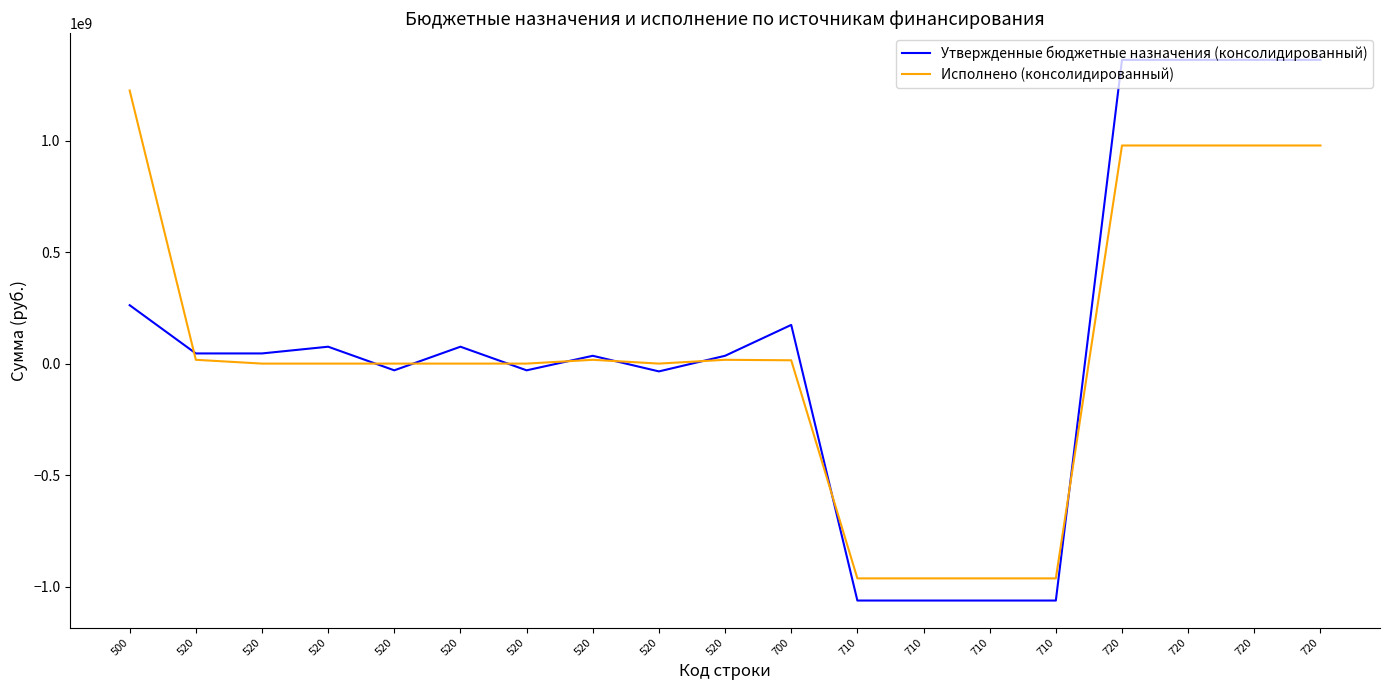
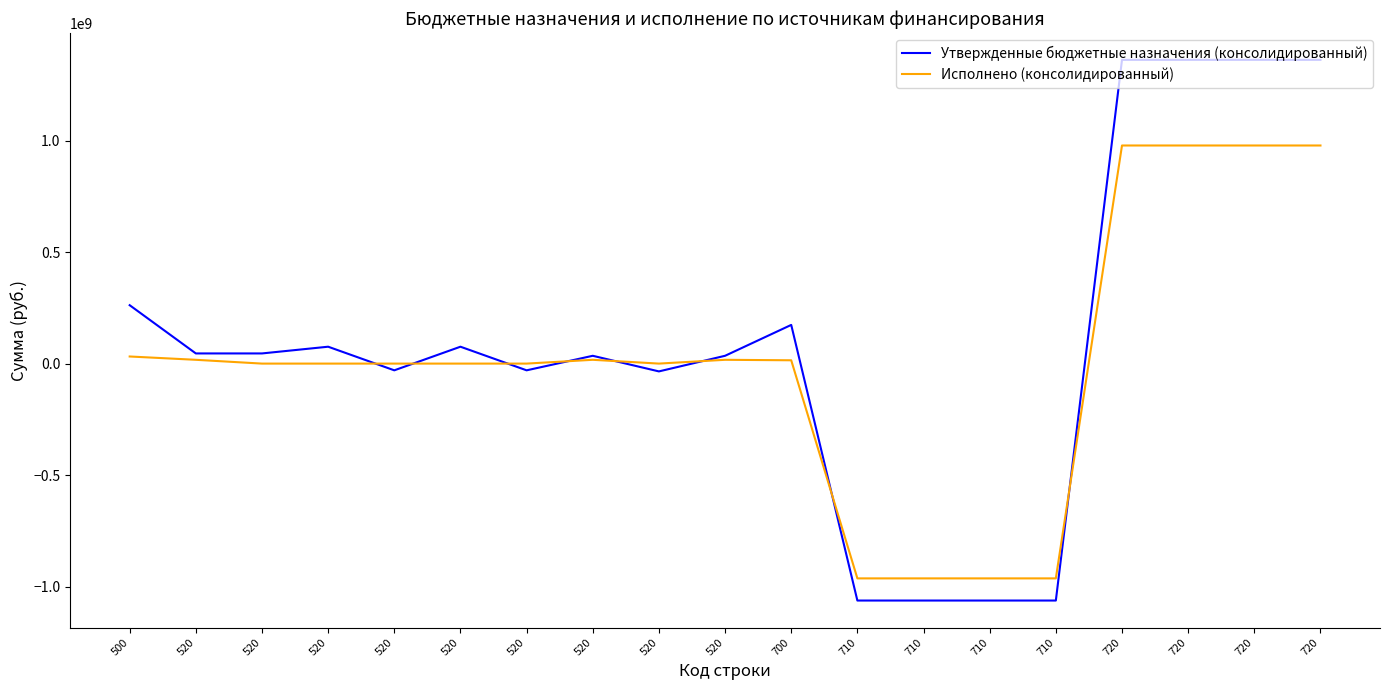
  {
    "Утвержденные бюджетные назначения (консолидированный)": {
      "500": 260000000,
      "700": 170000000
    },
    "Исполнено (консолидированный)": {
-     "500": 1220000000,
+     "500": 30000000,
      "700": 10000000
    }
  }
